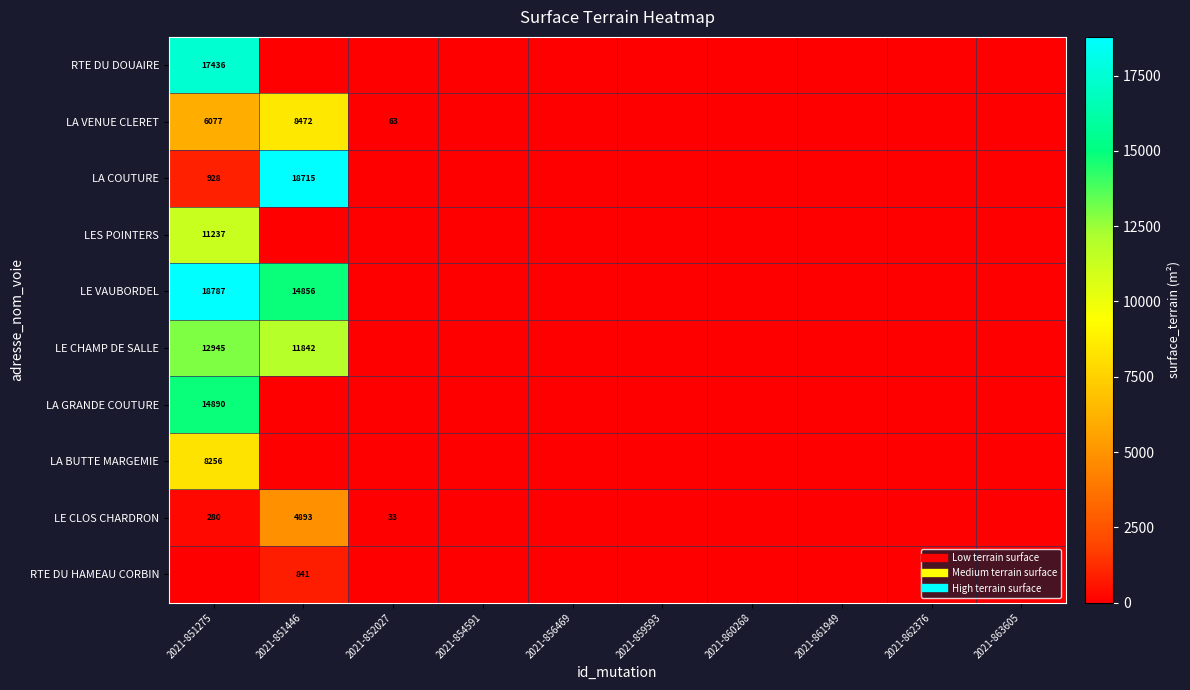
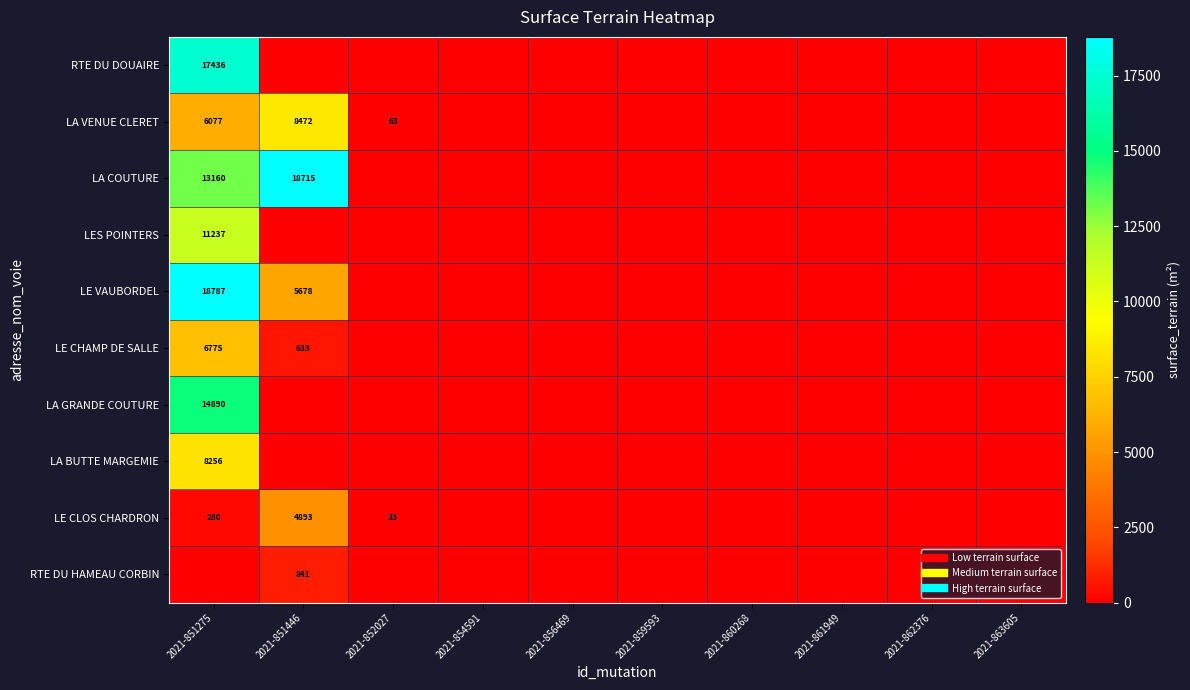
  {
    "RTE DU DOUAIRE": {
      "2021-851275": 17436
    },
    "LA VENUE CLERET": {
      "2021-851275": 6077,
      "2021-851446": 8472,
      "2021-852027": 63
    },
    "LA COUTURE": {
-     "2021-851275": 928,
+     "2021-851275": 13160,
      "2021-851446": 18715
    },
    "LES POINTERS": {
      "2021-851275": 11237
    },
    "LE VAUBORDEL": {
      "2021-851275": 18787,
-     "2021-851446": 14856
+     "2021-851446": 5678
    },
    "LE CHAMP DE SALLE": {
-     "2021-851275": 12945,
-     "2021-851446": 11842
+     "2021-851275": 6775,
+     "2021-851446": 633
    },
    "LA GRANDE COUTURE": {
      "2021-851275": 14890
    },
    "LA BUTTE MARGEMIE": {
      "2021-851275": 8256
    },
    "LE CLOS CHARDRON": {
      "2021-851275": 280,
      "2021-851446": 4893,
      "2021-852027": 33
    },
    "RTE DU HAMEAU CORBIN": {
      "2021-851446": 841
    }
  }
